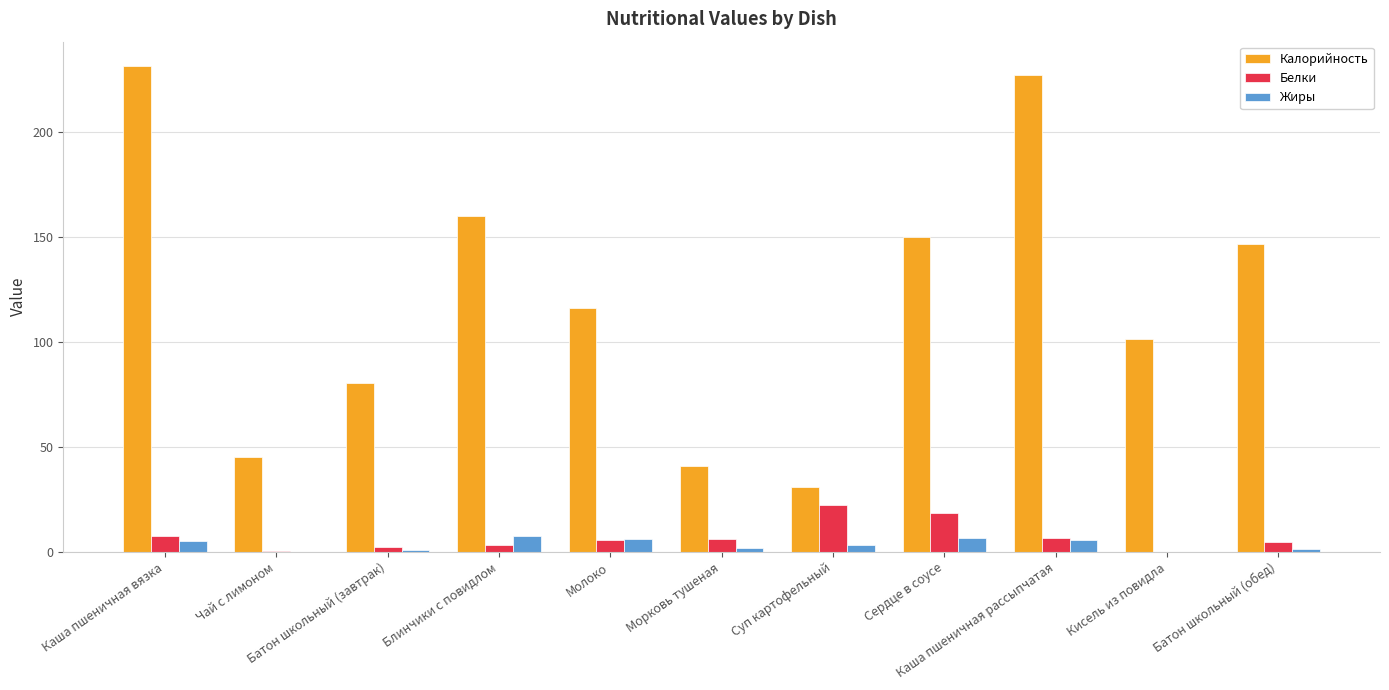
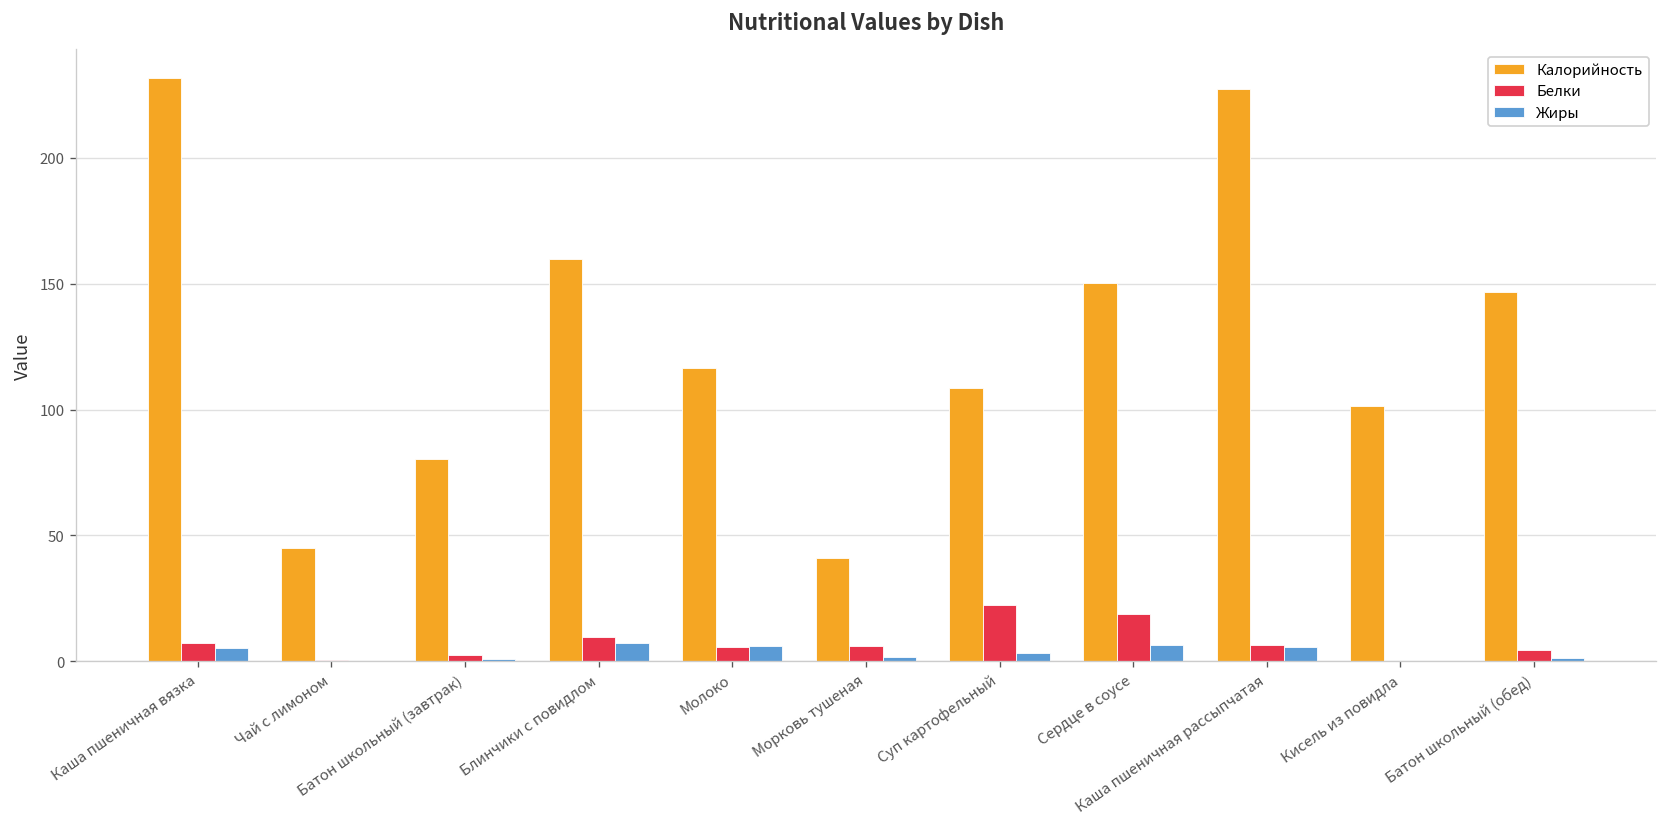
  {
    "Калорийность": {
      "Каша пшеничная вязка": 232,
      "Чай с лимоном": 45,
      "Батон школьный (завтрак)": 80,
      "Блинчики с повидлом": 160,
      "Молоко": 116,
      "Морковь тушеная": 41,
-     "Суп картофельный": 31,
+     "Суп картофельный": 109,
      "Сердце в соусе": 150,
      "Каша пшеничная рассыпчатая": 227,
      "Кисель из повидла": 102,
      "Батон школьный (обед)": 147
    },
    "Белки": {
      "Каша пшеничная вязка": 7,
      "Батон школьный (завтрак)": 2,
-     "Блинчики с повидлом": 3,
+     "Блинчики с повидлом": 10,
      "Молоко": 6,
      "Морковь тушеная": 6,
      "Суп картофельный": 22,
      "Сердце в соусе": 19,
      "Каша пшеничная рассыпчатая": 6,
      "Батон школьный (обед)": 5
    },
    "Жиры": {
      "Каша пшеничная вязка": 5,
      "Чай с лимоном": 0,
      "Блинчики с повидлом": 7,
      "Молоко": 6,
      "Морковь тушеная": 2,
      "Суп картофельный": 3,
      "Сердце в соусе": 6,
      "Каша пшеничная рассыпчатая": 6,
      "Кисель из повидла": 0,
      "Батон школьный (обед)": 1
    }
  }
